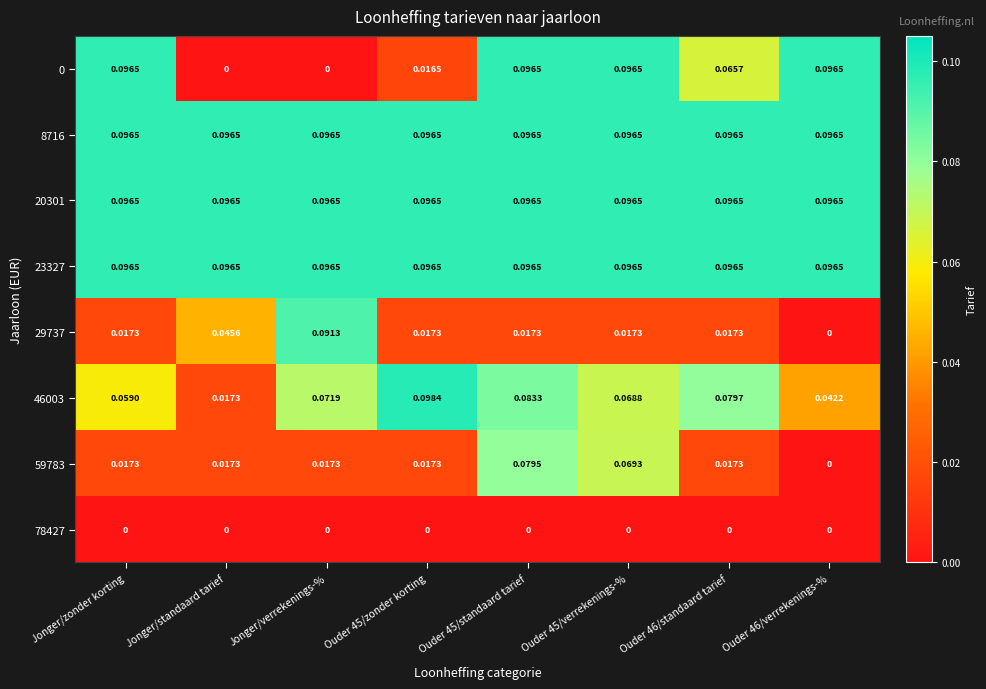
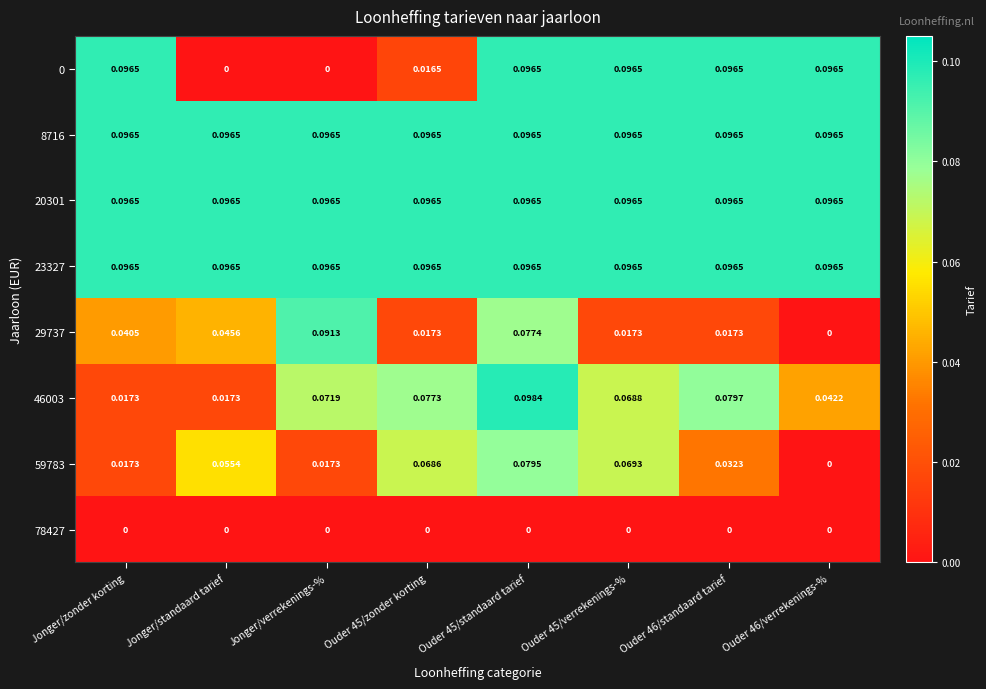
  {
    "0": {
      "Jonger/zonder korting": 0.0965,
      "Jonger/standaard tarief": 0,
      "Jonger/verrekenings-%": 0,
      "Ouder 45/zonder korting": 0.0165,
      "Ouder 45/standaard tarief": 0.0965,
      "Ouder 45/verrekenings-%": 0.0965,
-     "Ouder 46/standaard tarief": 0.0657,
+     "Ouder 46/standaard tarief": 0.0965,
      "Ouder 46/verrekenings-%": 0.0965
    },
    "8716": {
      "Jonger/zonder korting": 0.0965,
      "Jonger/standaard tarief": 0.0965,
      "Jonger/verrekenings-%": 0.0965,
      "Ouder 45/zonder korting": 0.0965,
      "Ouder 45/standaard tarief": 0.0965,
      "Ouder 45/verrekenings-%": 0.0965,
      "Ouder 46/standaard tarief": 0.0965,
      "Ouder 46/verrekenings-%": 0.0965
    },
    "20301": {
      "Jonger/zonder korting": 0.0965,
      "Jonger/standaard tarief": 0.0965,
      "Jonger/verrekenings-%": 0.0965,
      "Ouder 45/zonder korting": 0.0965,
      "Ouder 45/standaard tarief": 0.0965,
      "Ouder 45/verrekenings-%": 0.0965,
      "Ouder 46/standaard tarief": 0.0965,
      "Ouder 46/verrekenings-%": 0.0965
    },
    "23327": {
      "Jonger/zonder korting": 0.0965,
      "Jonger/standaard tarief": 0.0965,
      "Jonger/verrekenings-%": 0.0965,
      "Ouder 45/zonder korting": 0.0965,
      "Ouder 45/standaard tarief": 0.0965,
      "Ouder 45/verrekenings-%": 0.0965,
      "Ouder 46/standaard tarief": 0.0965,
      "Ouder 46/verrekenings-%": 0.0965
    },
    "29737": {
-     "Jonger/zonder korting": 0.0173,
+     "Jonger/zonder korting": 0.0405,
      "Jonger/standaard tarief": 0.0456,
      "Jonger/verrekenings-%": 0.0913,
      "Ouder 45/zonder korting": 0.0173,
-     "Ouder 45/standaard tarief": 0.0173,
+     "Ouder 45/standaard tarief": 0.0774,
      "Ouder 45/verrekenings-%": 0.0173,
      "Ouder 46/standaard tarief": 0.0173,
      "Ouder 46/verrekenings-%": 0
    },
    "46003": {
-     "Jonger/zonder korting": 0.0590,
+     "Jonger/zonder korting": 0.0173,
      "Jonger/standaard tarief": 0.0173,
      "Jonger/verrekenings-%": 0.0719,
-     "Ouder 45/zonder korting": 0.0984,
-     "Ouder 45/standaard tarief": 0.0833,
+     "Ouder 45/zonder korting": 0.0773,
+     "Ouder 45/standaard tarief": 0.0984,
      "Ouder 45/verrekenings-%": 0.0688,
      "Ouder 46/standaard tarief": 0.0797,
      "Ouder 46/verrekenings-%": 0.0422
    },
    "59783": {
      "Jonger/zonder korting": 0.0173,
-     "Jonger/standaard tarief": 0.0173,
+     "Jonger/standaard tarief": 0.0554,
      "Jonger/verrekenings-%": 0.0173,
-     "Ouder 45/zonder korting": 0.0173,
+     "Ouder 45/zonder korting": 0.0686,
      "Ouder 45/standaard tarief": 0.0795,
      "Ouder 45/verrekenings-%": 0.0693,
-     "Ouder 46/standaard tarief": 0.0173,
+     "Ouder 46/standaard tarief": 0.0323,
      "Ouder 46/verrekenings-%": 0
    },
    "78427": {
      "Jonger/zonder korting": 0,
      "Jonger/standaard tarief": 0,
      "Jonger/verrekenings-%": 0,
      "Ouder 45/zonder korting": 0,
      "Ouder 45/standaard tarief": 0,
      "Ouder 45/verrekenings-%": 0,
      "Ouder 46/standaard tarief": 0,
      "Ouder 46/verrekenings-%": 0
    }
  }
